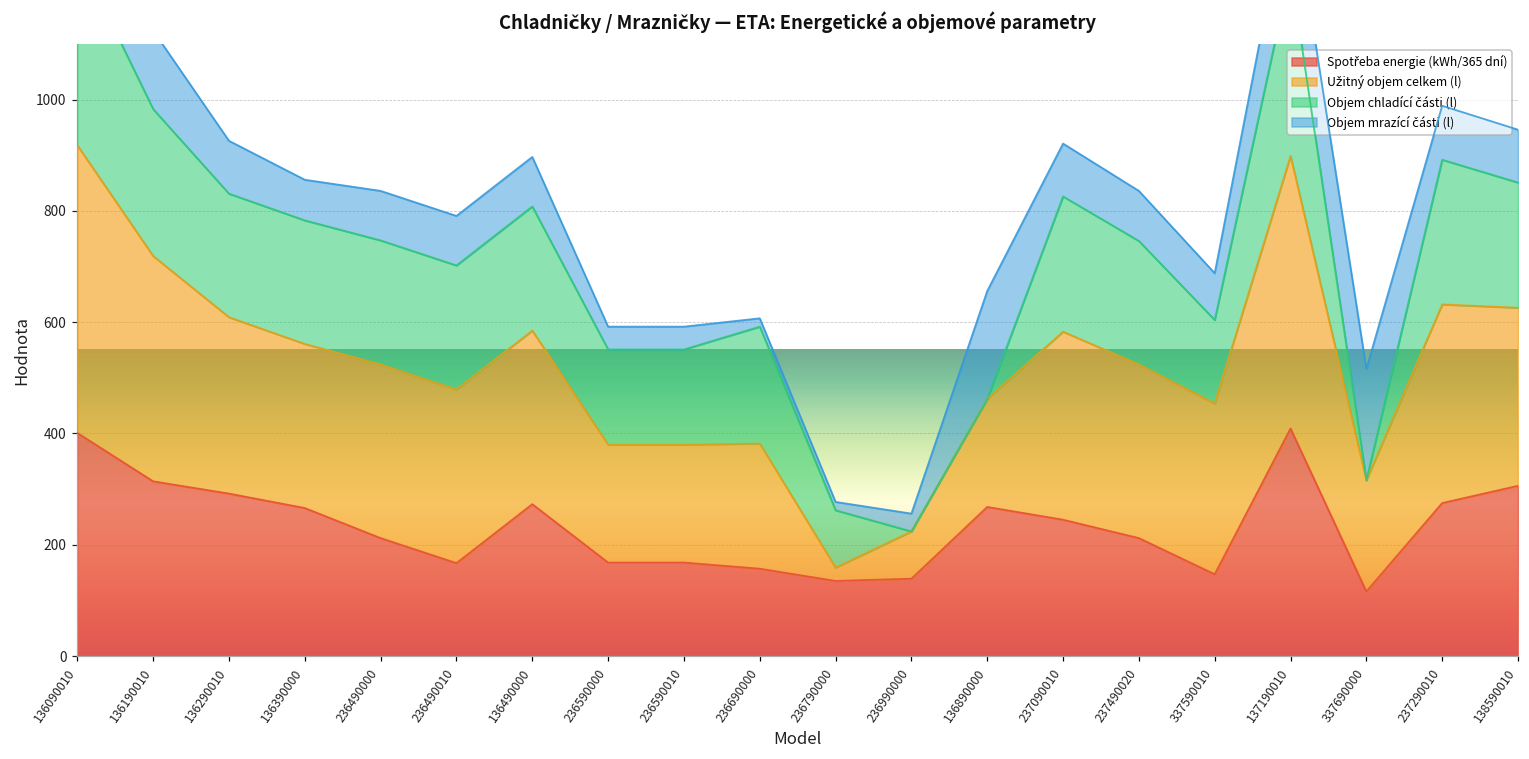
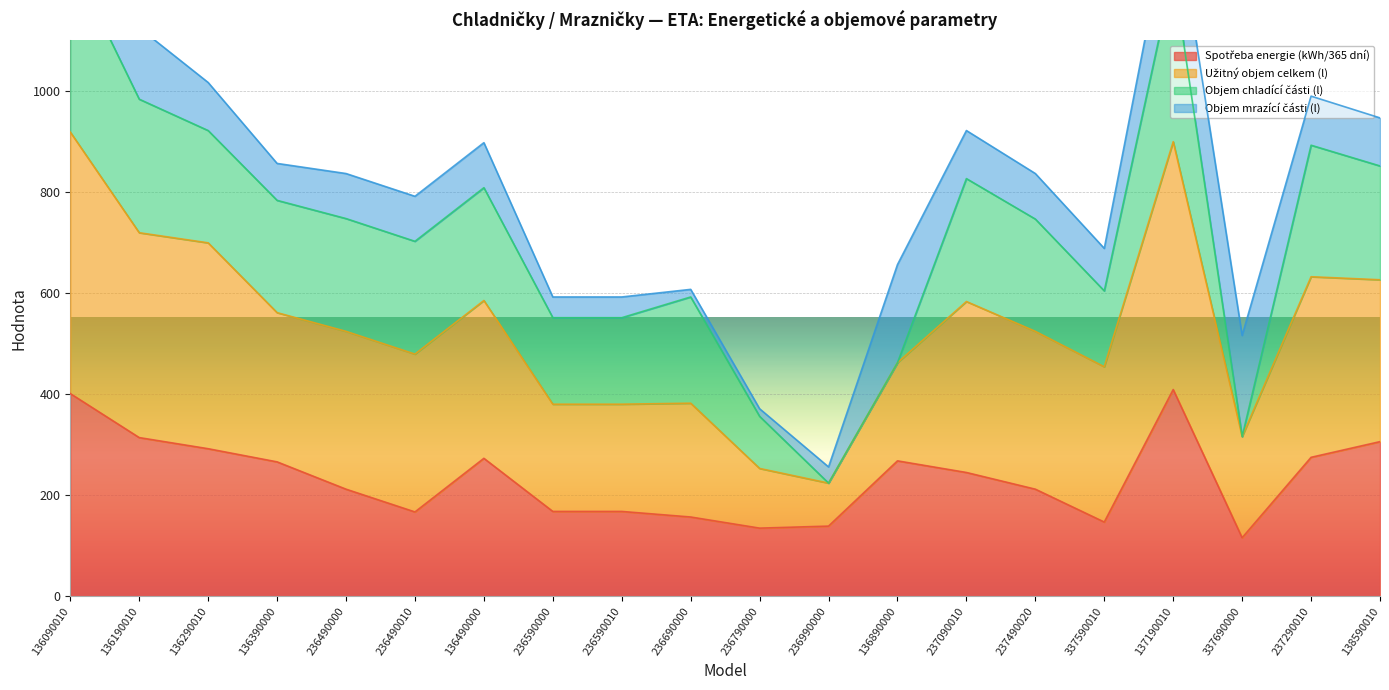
  {
    "Spotřeba energie (kWh/365 dní)": {
      "136090010": 400,
      "136190010": 310,
      "136290010": 290,
      "136390000": 270,
      "236490000": 210,
      "236490010": 170,
      "136490000": 270,
      "236590000": 170,
      "236590010": 170,
      "236690000": 160,
      "236790000": 140,
      "236990000": 140,
      "136890000": 270,
      "237090010": 250,
      "237490020": 210,
      "337590010": 150,
      "137190010": 410,
      "337690000": 120,
      "237290010": 280,
      "138590010": 310
    },
    "Užitný objem celkem (l)": {
      "136090010": 520,
      "136190010": 410,
-     "136290010": 320,
+     "136290010": 410,
      "136390000": 300,
      "236490000": 310,
      "236490010": 310,
      "136490000": 310,
      "236590000": 210,
      "236590010": 210,
      "236690000": 230,
-     "236790000": 20,
+     "236790000": 120,
      "237090010": 340,
      "237490020": 310,
      "337590010": 310,
      "137190010": 490,
      "237290010": 360,
      "138590010": 320
    },
    "Objem chladící části (l)": {
      "136190010": 260,
      "136290010": 220,
      "136390000": 220,
      "236490000": 220,
      "236490010": 220,
      "136490000": 220,
      "236590000": 170,
      "236590010": 170,
      "236690000": 210,
      "236790000": 100,
      "237090010": 240,
      "237490020": 220,
      "337590010": 150,
      "237290010": 260,
      "138590010": 230
    },
    "Objem mrazící části (l)": {
      "136290010": 100,
      "136390000": 70,
      "236490000": 90,
      "236490010": 90,
      "136490000": 90,
      "236590000": 40,
      "236590010": 40,
      "236690000": 20,
      "236790000": 20,
      "236990000": 30,
      "136890000": 190,
      "237090010": 100,
      "237490020": 90,
      "337590010": 80,
      "337690000": 200,
      "138590010": 100
    }
  }
